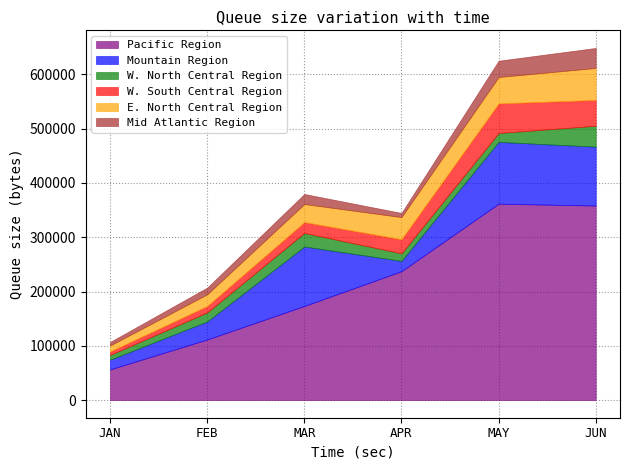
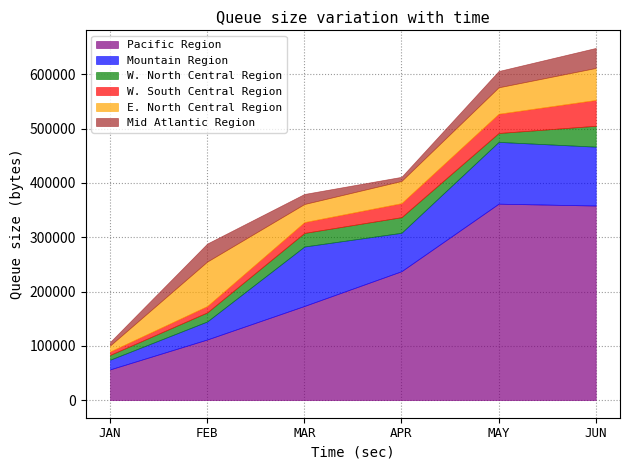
  {
    "Pacific Region": {
      "JAN": 60000,
      "FEB": 110000,
      "MAR": 170000,
      "APR": 240000,
      "MAY": 360000,
      "JUN": 360000
    },
    "Mountain Region": {
      "JAN": 20000,
      "FEB": 30000,
      "MAR": 110000,
-     "APR": 20000,
+     "APR": 70000,
      "MAY": 110000,
      "JUN": 110000
    },
    "W. North Central Region": {
      "JAN": 10000,
      "FEB": 20000,
      "MAR": 30000,
-     "APR": 10000,
+     "APR": 30000,
      "MAY": 20000,
      "JUN": 40000
    },
    "W. South Central Region": {
      "JAN": 10000,
      "FEB": 10000,
      "MAR": 20000,
      "APR": 30000,
-     "MAY": 50000,
+     "MAY": 40000,
      "JUN": 50000
    },
    "E. North Central Region": {
      "JAN": 10000,
-     "FEB": 20000,
+     "FEB": 80000,
      "MAR": 30000,
      "APR": 40000,
      "MAY": 50000,
      "JUN": 60000
    },
    "Mid Atlantic Region": {
      "JAN": 10000,
-     "FEB": 10000,
+     "FEB": 30000,
      "MAR": 20000,
      "APR": 10000,
      "MAY": 30000,
      "JUN": 40000
    }
  }
